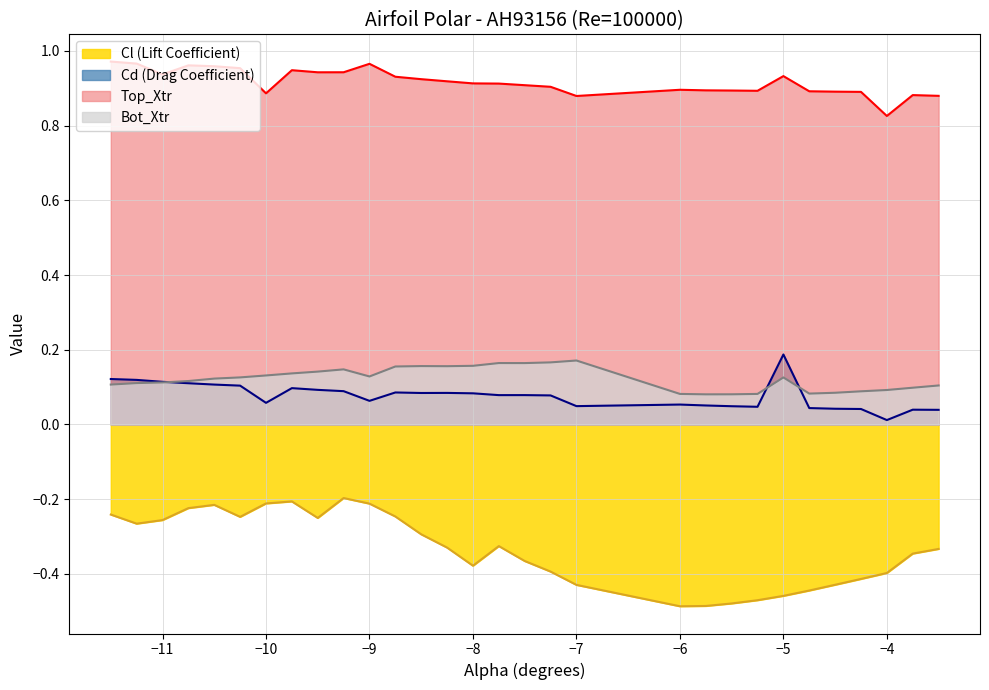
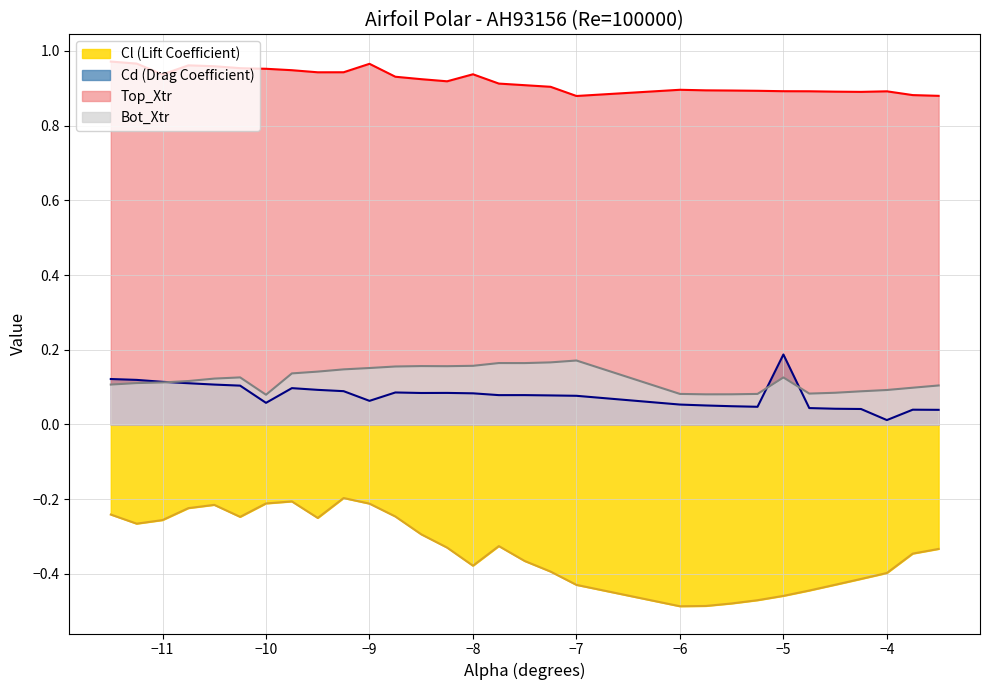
  {
    "Cd (Drag Coefficient)": {
      "−10": 0.06,
      "−9": 0.06,
      "−8": 0.08,
-     "−7": 0.05,
+     "−7": 0.08,
      "−6": 0.05,
      "−5": 0.19,
      "−4": 0.01
    },
    "Top_Xtr": {
-     "−10": 0.89,
+     "−10": 0.95,
      "−9": 0.97,
-     "−8": 0.91,
+     "−8": 0.94,
      "−7": 0.88,
      "−6": 0.90,
-     "−5": 0.93,
-     "−4": 0.83
+     "−5": 0.89,
+     "−4": 0.89
    },
    "Bot_Xtr": {
-     "−10": 0.13,
-     "−9": 0.13,
+     "−10": 0.08,
+     "−9": 0.15,
      "−8": 0.16,
      "−7": 0.17,
      "−6": 0.08,
      "−5": 0.13,
      "−4": 0.09
    }
  }
